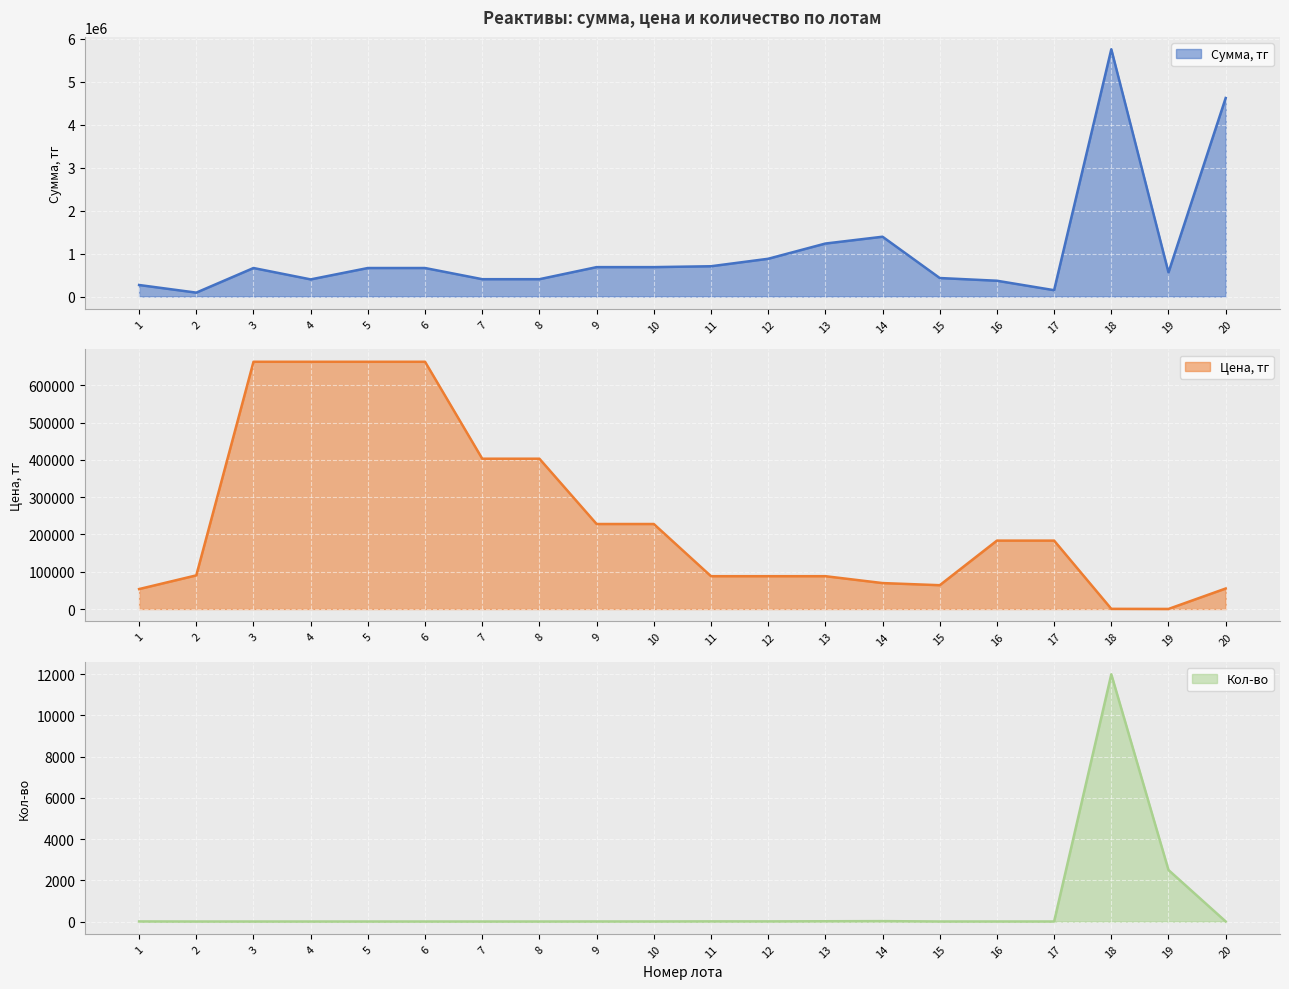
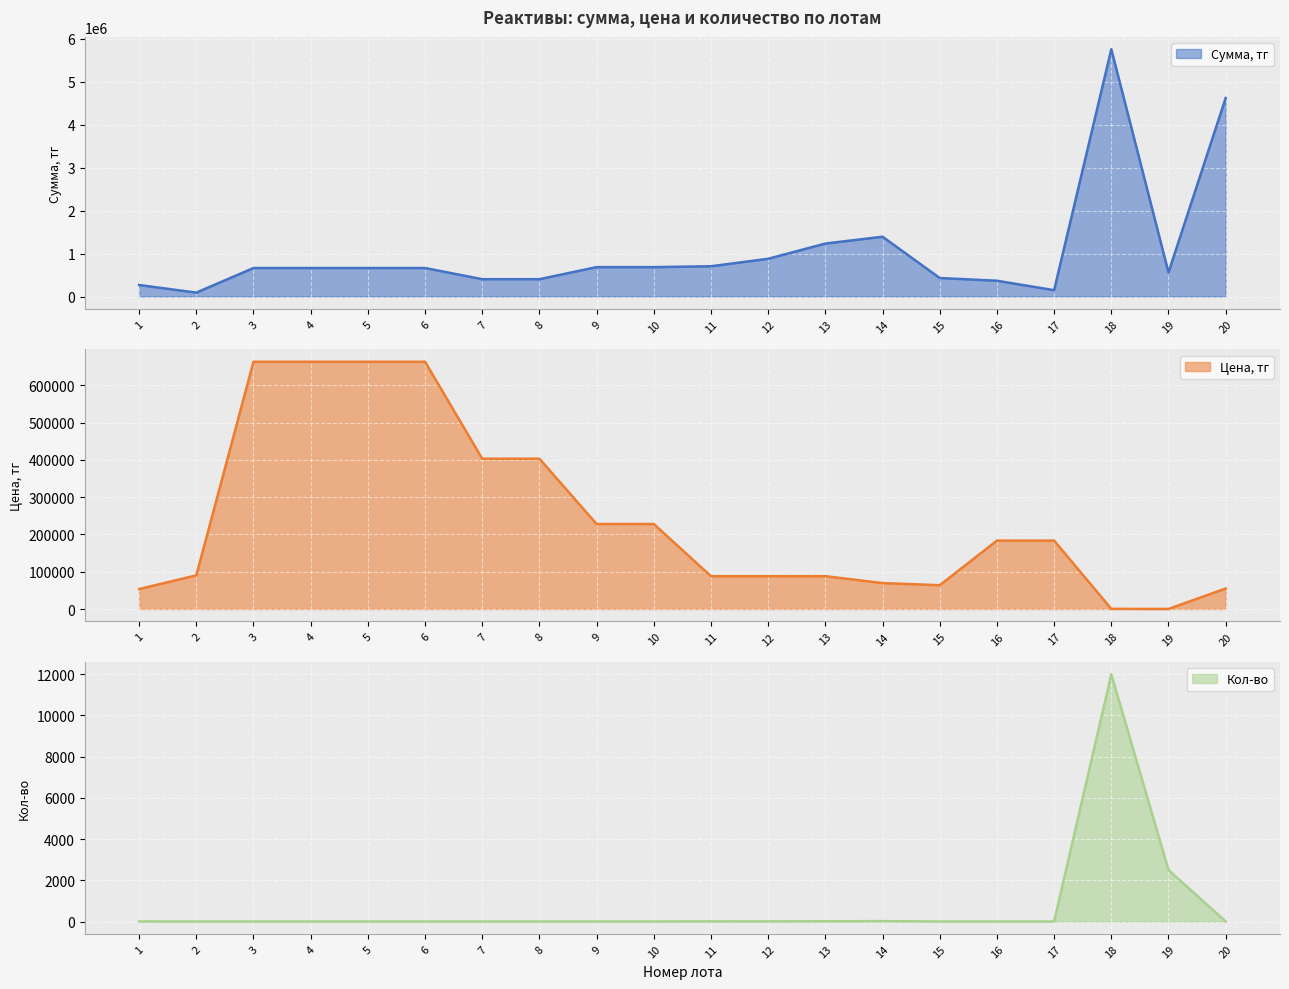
  {
    "Реактивы: сумма, цена и количество по лотам": {
      "1": 300000,
      "2": 100000,
      "3": 700000,
-     "4": 400000,
+     "4": 700000,
      "5": 700000,
      "6": 700000,
      "7": 400000,
      "8": 400000,
      "9": 700000,
      "10": 700000,
      "11": 700000,
      "12": 900000,
      "13": 1200000,
      "14": 1400000,
      "15": 400000,
      "16": 400000,
      "17": 100000,
      "18": 5800000,
      "19": 600000,
      "20": 4600000
    }
  }
